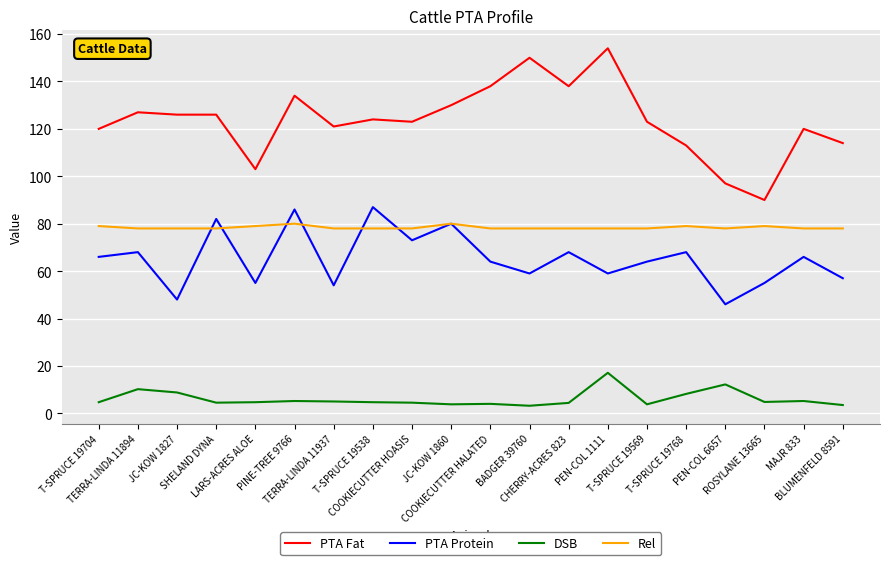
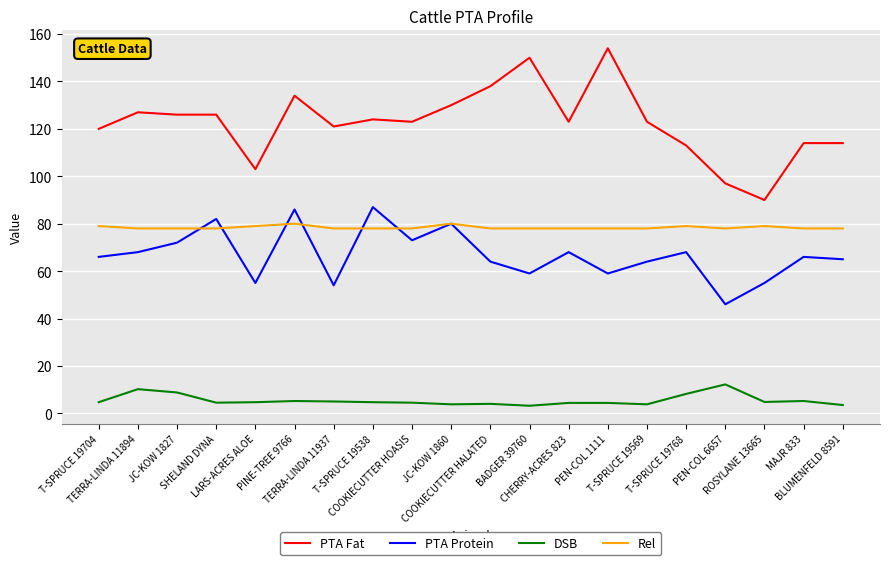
  {
    "PTA Fat": {
      "T-SPRUCE 19704": 120,
      "TERRA-LINDA 11894": 127,
      "JC-KOW 1827": 126,
      "SHELAND DYNA": 126,
      "LARS-ACRES ALOE": 103,
      "PINE-TREE 9766": 134,
      "TERRA-LINDA 11937": 121,
      "T-SPRUCE 19538": 124,
      "COOKIECUTTER HOASIS": 123,
      "JC-KOW 1860": 130,
      "COOKIECUTTER HALATED": 138,
      "BADGER 39760": 150,
-     "CHERRY-ACRES 823": 138,
+     "CHERRY-ACRES 823": 123,
      "PEN-COL 1111": 154,
      "T-SPRUCE 19569": 123,
      "T-SPRUCE 19768": 113,
      "PEN-COL 6657": 97,
      "ROSYLANE 13665": 90,
-     "MAJR 833": 120,
+     "MAJR 833": 114,
      "BLUMENFELD 8591": 114
    },
    "PTA Protein": {
      "T-SPRUCE 19704": 66,
      "TERRA-LINDA 11894": 68,
-     "JC-KOW 1827": 48,
+     "JC-KOW 1827": 72,
      "SHELAND DYNA": 82,
      "LARS-ACRES ALOE": 55,
      "PINE-TREE 9766": 86,
      "TERRA-LINDA 11937": 54,
      "T-SPRUCE 19538": 87,
      "COOKIECUTTER HOASIS": 73,
      "COOKIECUTTER HALATED": 64,
      "BADGER 39760": 59,
      "CHERRY-ACRES 823": 68,
      "PEN-COL 1111": 59,
      "T-SPRUCE 19569": 64,
      "T-SPRUCE 19768": 68,
      "PEN-COL 6657": 46,
      "ROSYLANE 13665": 55,
      "MAJR 833": 66,
-     "BLUMENFELD 8591": 57
+     "BLUMENFELD 8591": 65
    },
    "DSB": {
      "T-SPRUCE 19704": 5,
      "TERRA-LINDA 11894": 10,
      "JC-KOW 1827": 9,
      "SHELAND DYNA": 5,
      "LARS-ACRES ALOE": 5,
      "PINE-TREE 9766": 5,
      "TERRA-LINDA 11937": 5,
      "T-SPRUCE 19538": 5,
      "COOKIECUTTER HOASIS": 5,
      "JC-KOW 1860": 4,
      "COOKIECUTTER HALATED": 4,
      "BADGER 39760": 3,
      "CHERRY-ACRES 823": 4,
-     "PEN-COL 1111": 17,
+     "PEN-COL 1111": 4,
      "T-SPRUCE 19569": 4,
      "T-SPRUCE 19768": 8,
      "PEN-COL 6657": 12,
      "ROSYLANE 13665": 5,
      "MAJR 833": 5,
      "BLUMENFELD 8591": 4
    },
    "Rel": {
      "T-SPRUCE 19704": 79,
      "TERRA-LINDA 11894": 78,
      "JC-KOW 1827": 78,
      "SHELAND DYNA": 78,
      "LARS-ACRES ALOE": 79,
      "PINE-TREE 9766": 80,
      "TERRA-LINDA 11937": 78,
      "T-SPRUCE 19538": 78,
      "COOKIECUTTER HOASIS": 78,
      "COOKIECUTTER HALATED": 78,
      "BADGER 39760": 78,
      "CHERRY-ACRES 823": 78,
      "PEN-COL 1111": 78,
      "T-SPRUCE 19569": 78,
      "T-SPRUCE 19768": 79,
      "PEN-COL 6657": 78,
      "ROSYLANE 13665": 79,
      "MAJR 833": 78,
      "BLUMENFELD 8591": 78
    }
  }
